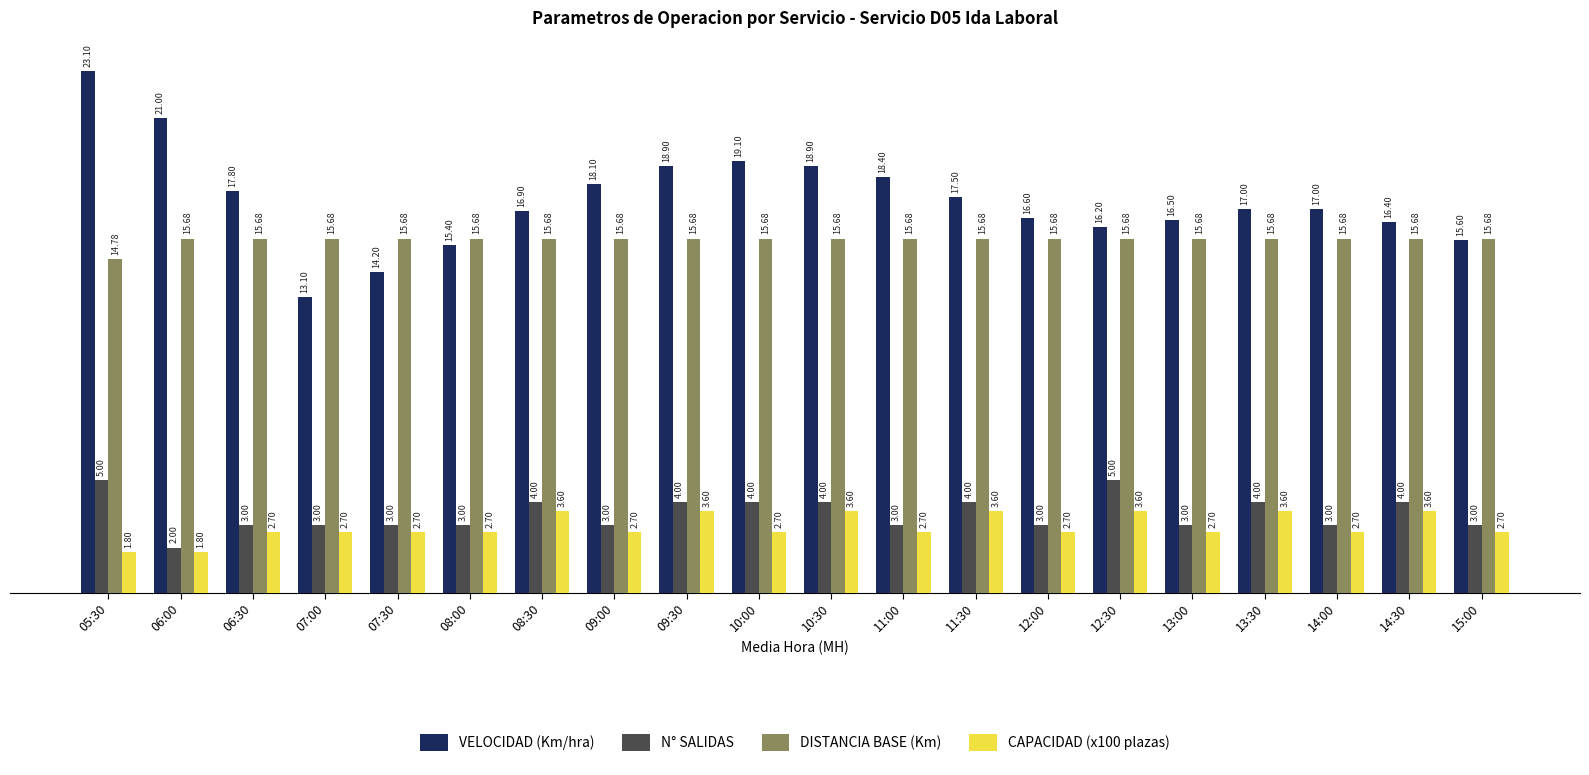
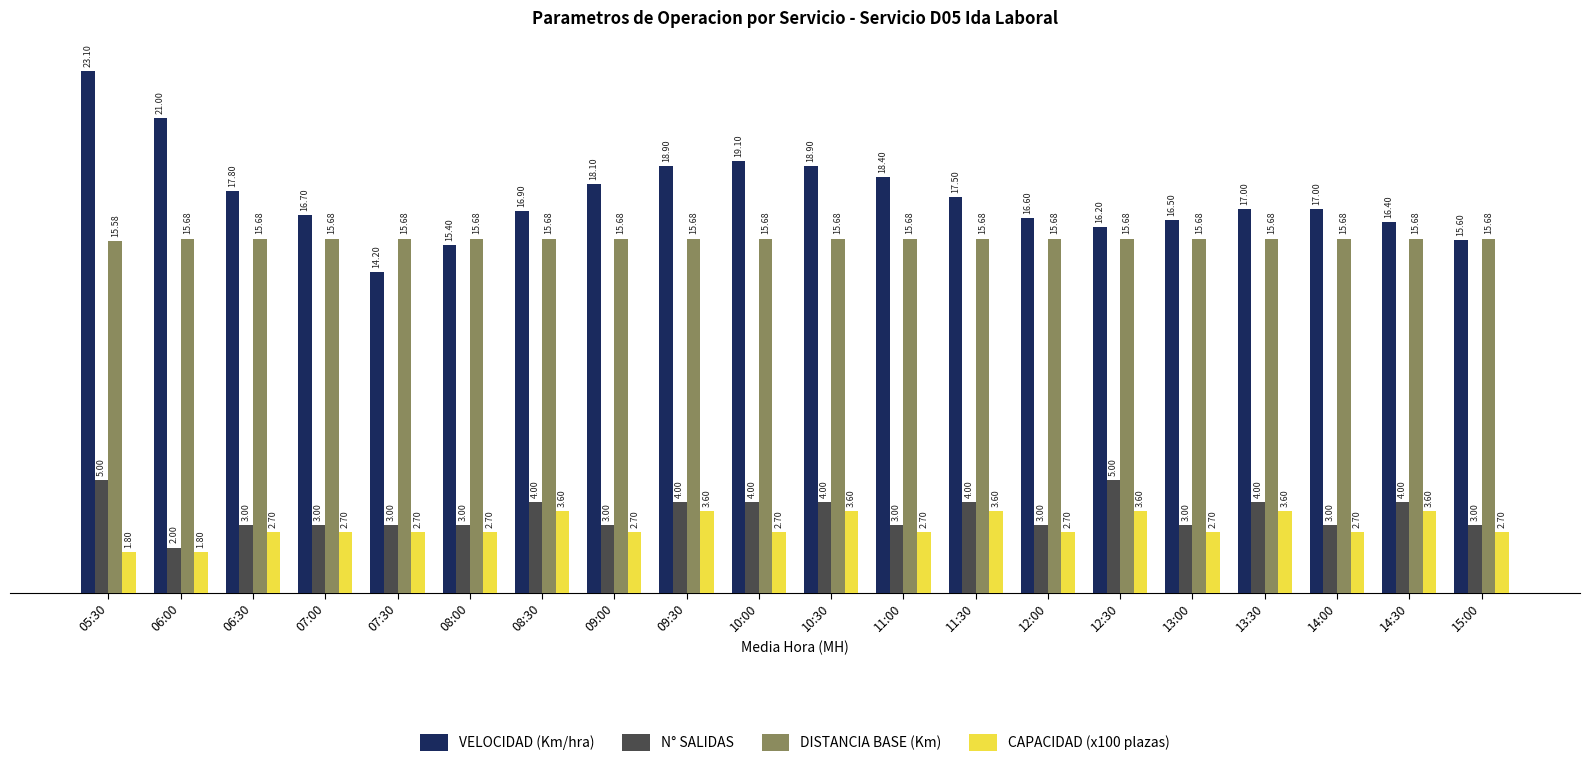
  {
    "VELOCIDAD (Km/hra)": {
      "05:30": 23.10,
      "06:00": 21.00,
      "06:30": 17.80,
-     "07:00": 13.10,
+     "07:00": 16.70,
      "07:30": 14.20,
      "08:00": 15.40,
      "08:30": 16.90,
      "09:00": 18.10,
      "09:30": 18.90,
      "10:00": 19.10,
      "10:30": 18.90,
      "11:00": 18.40,
      "11:30": 17.50,
      "12:00": 16.60,
      "12:30": 16.20,
      "13:00": 16.50,
      "13:30": 17.00,
      "14:00": 17.00,
      "14:30": 16.40,
      "15:00": 15.60
    },
    "N° SALIDAS": {
      "05:30": 5.00,
      "06:00": 2.00,
      "06:30": 3.00,
      "07:00": 3.00,
      "07:30": 3.00,
      "08:00": 3.00,
      "08:30": 4.00,
      "09:00": 3.00,
      "09:30": 4.00,
      "10:00": 4.00,
      "10:30": 4.00,
      "11:00": 3.00,
      "11:30": 4.00,
      "12:00": 3.00,
      "12:30": 5.00,
      "13:00": 3.00,
      "13:30": 4.00,
      "14:00": 3.00,
      "14:30": 4.00,
      "15:00": 3.00
    },
    "DISTANCIA BASE (Km)": {
-     "05:30": 14.78,
+     "05:30": 15.58,
      "06:00": 15.68,
      "06:30": 15.68,
      "07:00": 15.68,
      "07:30": 15.68,
      "08:00": 15.68,
      "08:30": 15.68,
      "09:00": 15.68,
      "09:30": 15.68,
      "10:00": 15.68,
      "10:30": 15.68,
      "11:00": 15.68,
      "11:30": 15.68,
      "12:00": 15.68,
      "12:30": 15.68,
      "13:00": 15.68,
      "13:30": 15.68,
      "14:00": 15.68,
      "14:30": 15.68,
      "15:00": 15.68
    },
    "CAPACIDAD (x100 plazas)": {
      "05:30": 1.80,
      "06:00": 1.80,
      "06:30": 2.70,
      "07:00": 2.70,
      "07:30": 2.70,
      "08:00": 2.70,
      "08:30": 3.60,
      "09:00": 2.70,
      "09:30": 3.60,
      "10:00": 2.70,
      "10:30": 3.60,
      "11:00": 2.70,
      "11:30": 3.60,
      "12:00": 2.70,
      "12:30": 3.60,
      "13:00": 2.70,
      "13:30": 3.60,
      "14:00": 2.70,
      "14:30": 3.60,
      "15:00": 2.70
    }
  }
